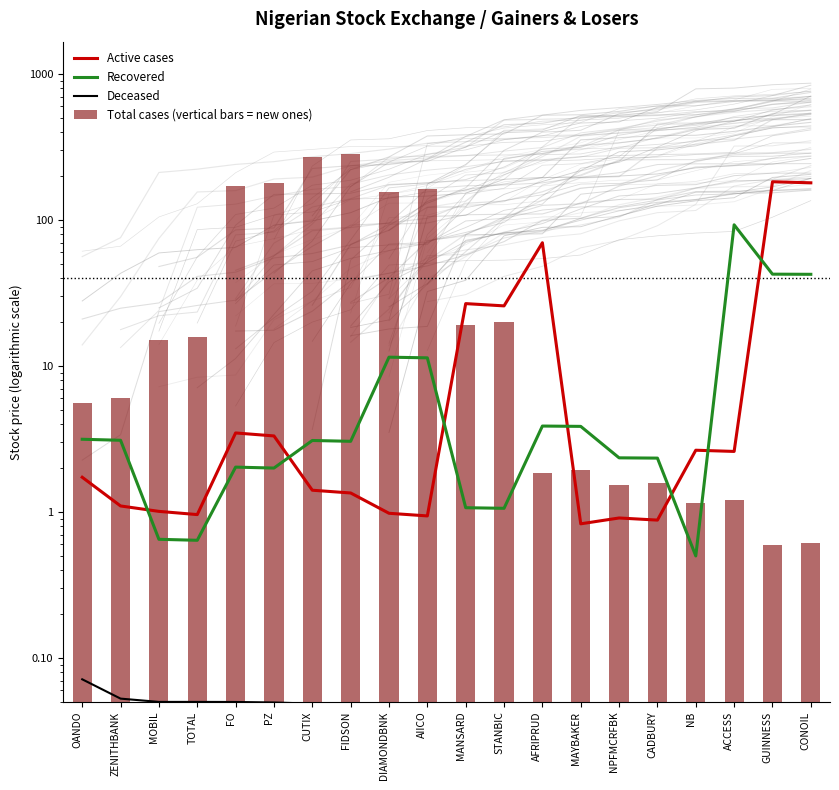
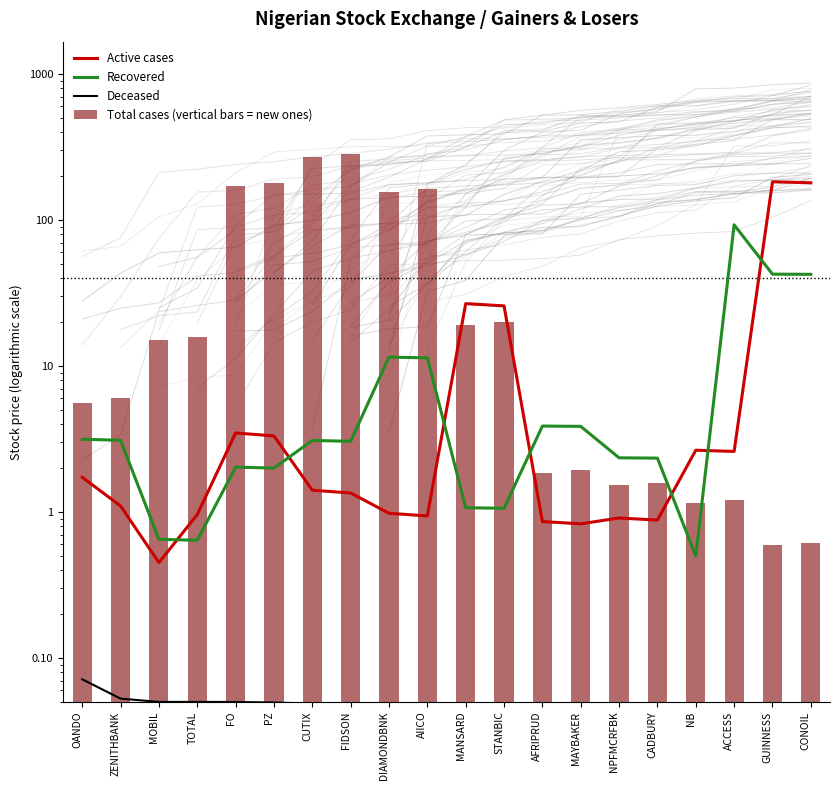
  {
    "Total cases (vertical bars = new ones)": {
      "OANDO": 5.6,
      "ZENITHBANK": 6.0,
      "MOBIL": 15,
      "TOTAL": 16,
      "FO": 170,
      "PZ": 180,
      "CUTIX": 270,
      "FIDSON": 280,
      "DIAMONDBNK": 160,
      "AIICO": 160,
      "MANSARD": 19,
      "STANBIC": 20,
      "AFRIPRUD": 1.9,
      "MAYBAKER": 1.9,
      "NPFMCRFBK": 1.5,
      "CADBURY": 1.6,
      "NB": 1.2,
      "ACCESS": 1.2,
      "GUINNESS": 0.59,
      "CONOIL": 0.61
    },
    "Active cases": {
      "OANDO": 1.7,
      "ZENITHBANK": 1.1,
-     "MOBIL": 1.0,
+     "MOBIL": 0.45,
      "TOTAL": 1.0,
      "FO": 3.5,
      "PZ": 3.3,
      "CUTIX": 1.4,
      "FIDSON": 1.4,
      "DIAMONDBNK": 1.0,
      "AIICO": 0.9,
      "MANSARD": 27,
      "STANBIC": 26,
-     "AFRIPRUD": 70,
+     "AFRIPRUD": 0.9,
      "MAYBAKER": 0.8,
      "NPFMCRFBK": 0.9,
      "CADBURY": 0.9,
      "NB": 2.7,
      "ACCESS": 2.6
    },
    "Recovered": {
      "OANDO": 3.2,
      "ZENITHBANK": 3.1,
      "MOBIL": 0.7,
      "TOTAL": 0.6,
      "FO": 2.0,
      "PZ": 2.0,
      "CUTIX": 3.1,
      "FIDSON": 3.1,
      "DIAMONDBNK": 12,
      "AIICO": 11,
      "MANSARD": 1.1,
      "STANBIC": 1.1,
      "AFRIPRUD": 3.9,
      "MAYBAKER": 3.9,
      "NPFMCRFBK": 2.4,
      "CADBURY": 2.3,
      "NB": 0.50,
      "ACCESS": 90,
      "GUINNESS": 43,
      "CONOIL": 43
    },
    "Deceased": {
      "OANDO": 0.07,
      "ZENITHBANK": 0.053,
      "MOBIL": 0.05,
      "TOTAL": 0.05,
      "FO": 0.05,
      "PZ": 0.05,
      "CUTIX": 0.05
    }
  }
